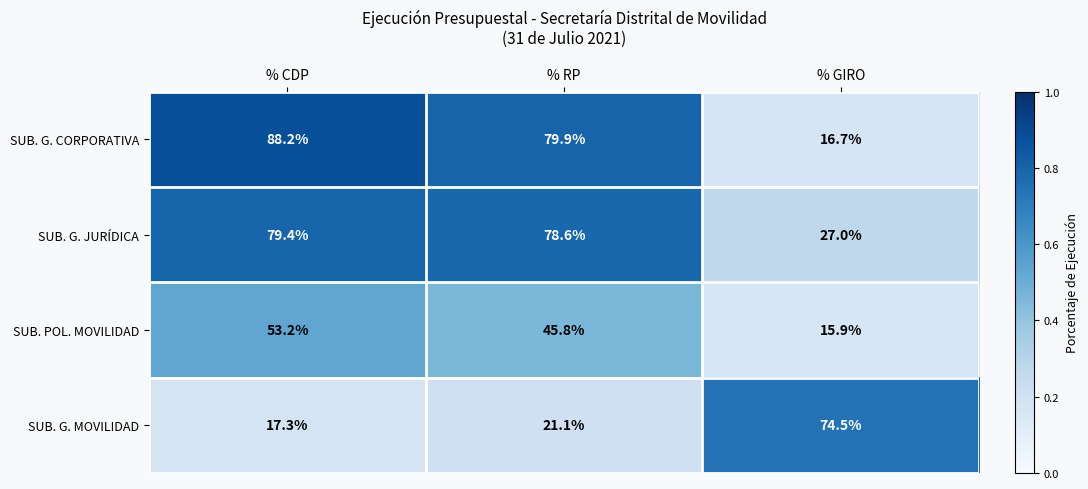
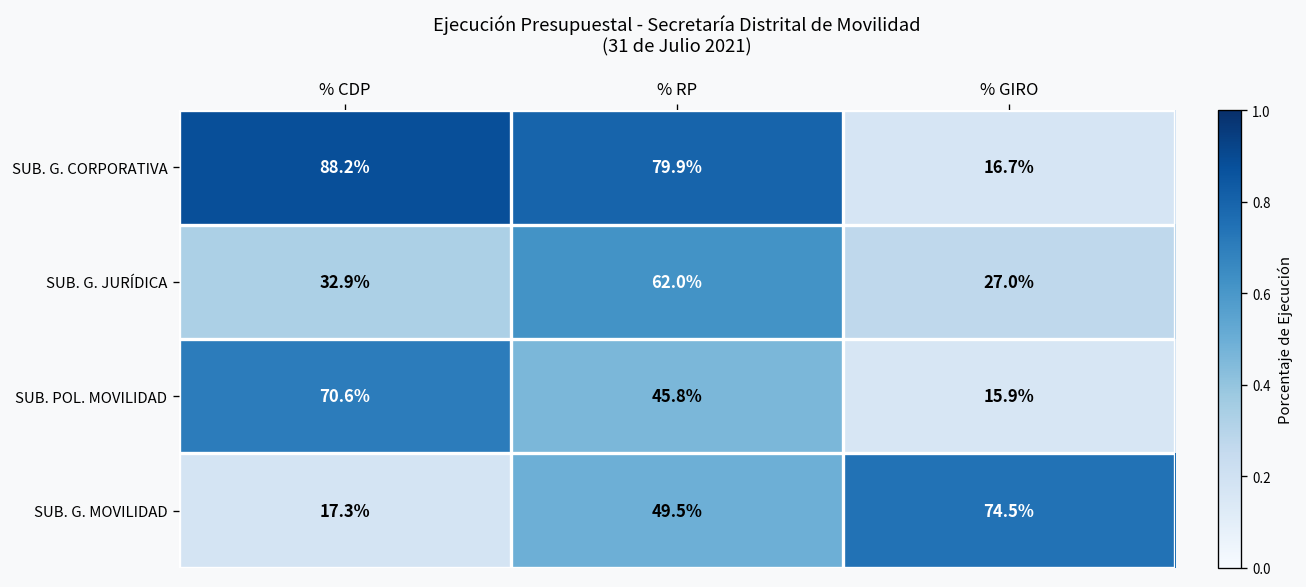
  {
    "SUB. G. CORPORATIVA": {
      "% CDP": "88.2%",
      "% RP": "79.9%",
      "% GIRO": "16.7%"
    },
    "SUB. G. JURÍDICA": {
-     "% CDP": "79.4%",
-     "% RP": "78.6%",
+     "% CDP": "32.9%",
+     "% RP": "62.0%",
      "% GIRO": "27.0%"
    },
    "SUB. POL. MOVILIDAD": {
-     "% CDP": "53.2%",
+     "% CDP": "70.6%",
      "% RP": "45.8%",
      "% GIRO": "15.9%"
    },
    "SUB. G. MOVILIDAD": {
      "% CDP": "17.3%",
-     "% RP": "21.1%",
+     "% RP": "49.5%",
      "% GIRO": "74.5%"
    }
  }
